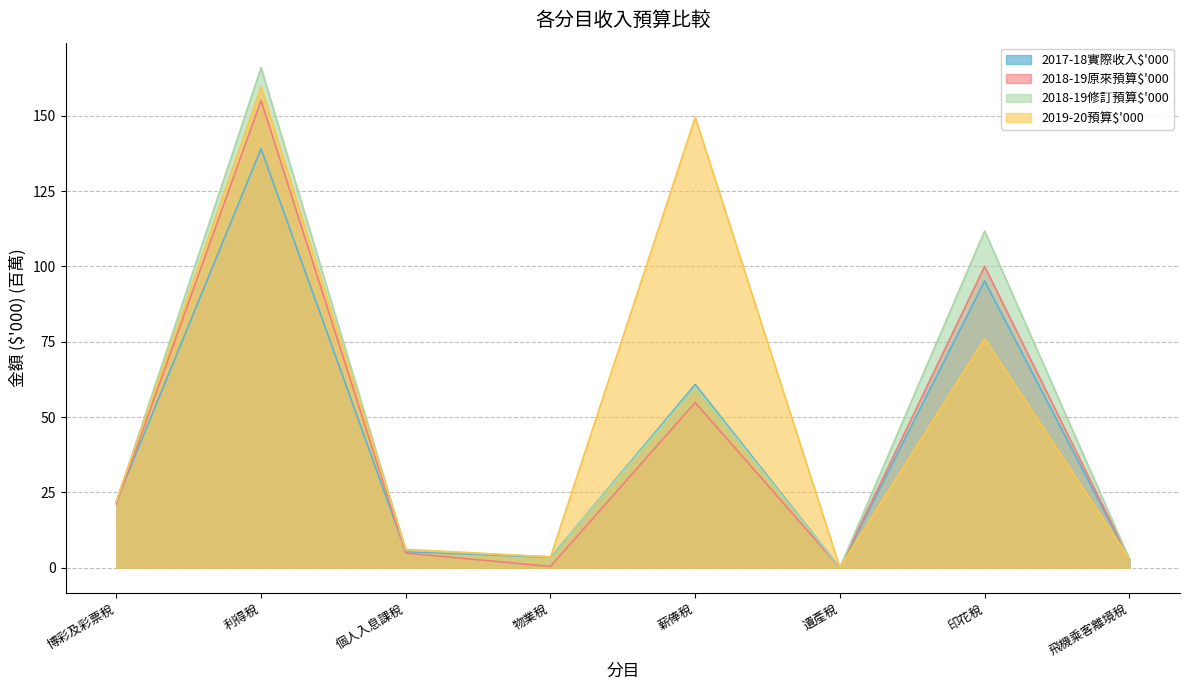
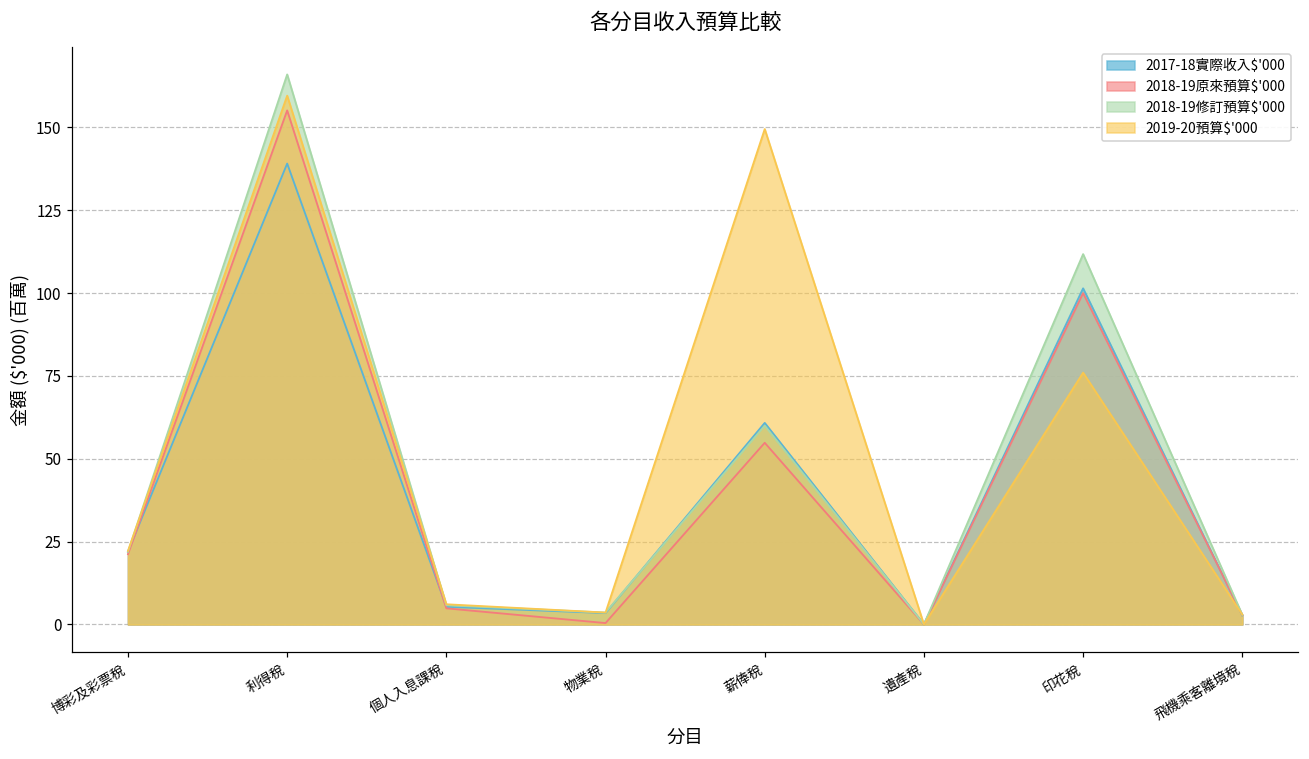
  {
    "2017-18實際收入$'000": {
      "利得稅": 139,
      "薪俸稅": 61,
-     "印花稅": 95
+     "印花稅": 101
    },
    "2018-19原來預算$'000": {
      "利得稅": 155,
      "物業稅": 0,
      "薪俸稅": 55,
      "印花稅": 100
    },
    "2018-19修訂預算$'000": {
      "利得稅": 166,
      "薪俸稅": 60,
      "印花稅": 112
    },
    "2019-20預算$'000": {
      "利得稅": 160,
      "薪俸稅": 150,
      "印花稅": 76
    }
  }
